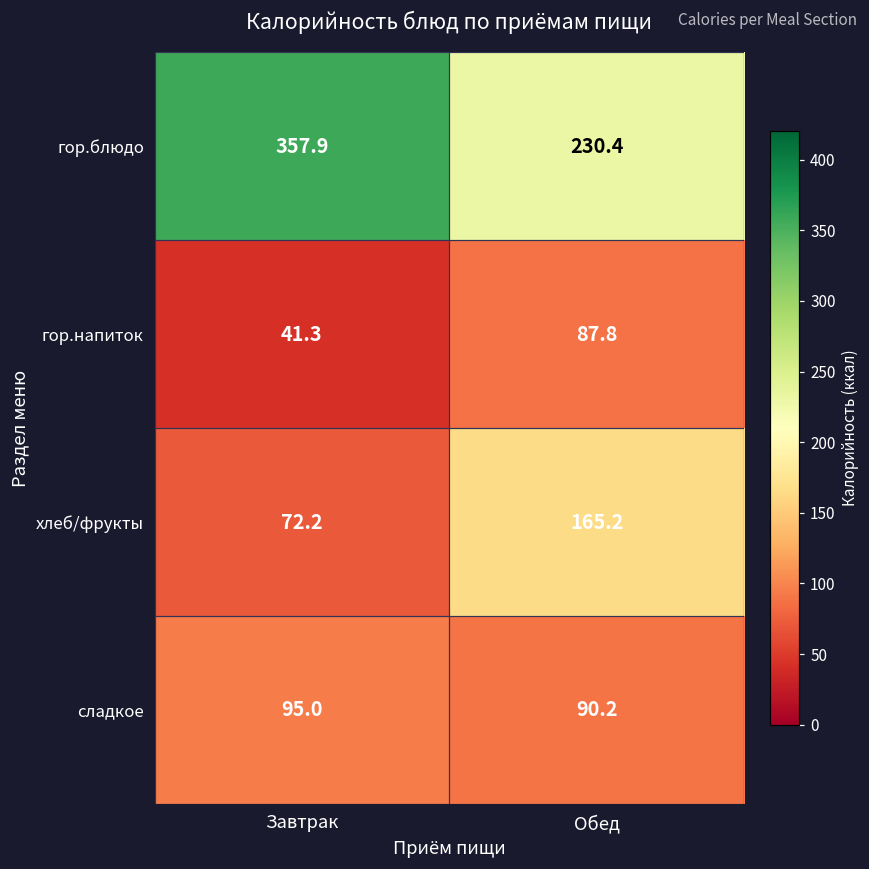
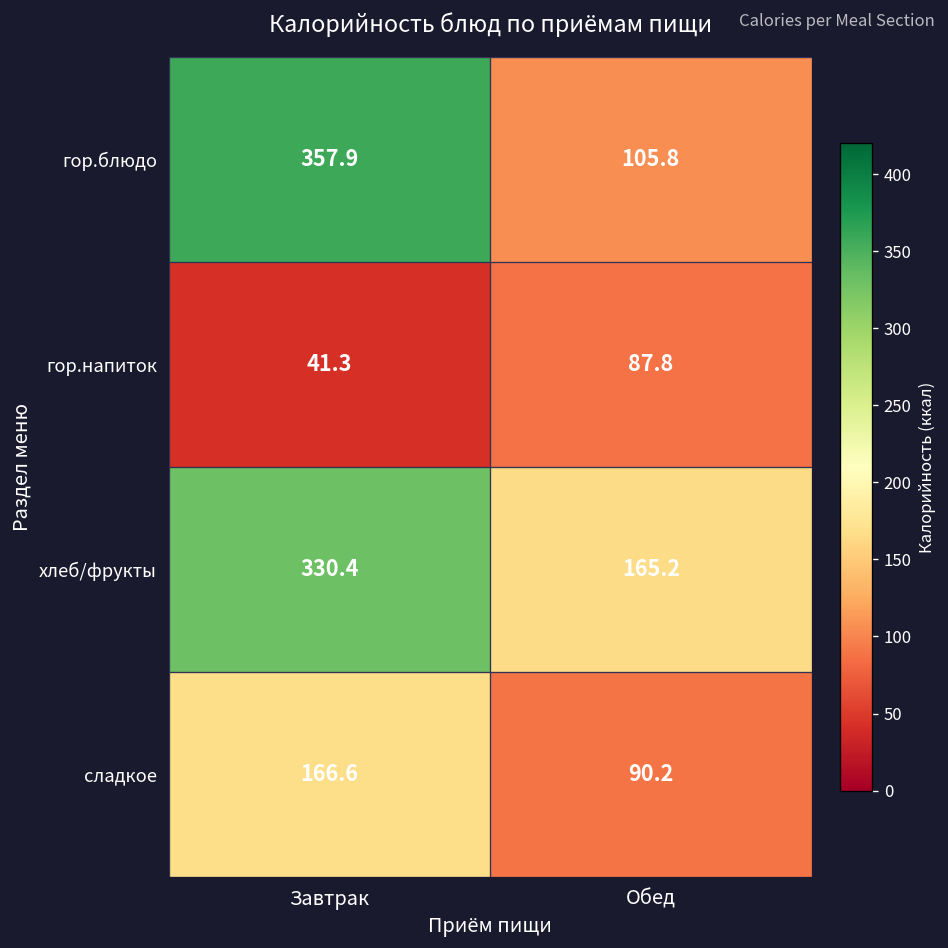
  {
    "гор.блюдо": {
      "Завтрак": 357.9,
-     "Обед": 230.4
+     "Обед": 105.8
    },
    "гор.напиток": {
      "Завтрак": 41.3,
      "Обед": 87.8
    },
    "хлеб/фрукты": {
-     "Завтрак": 72.2,
+     "Завтрак": 330.4,
      "Обед": 165.2
    },
    "сладкое": {
-     "Завтрак": 95.0,
+     "Завтрак": 166.6,
      "Обед": 90.2
    }
  }
